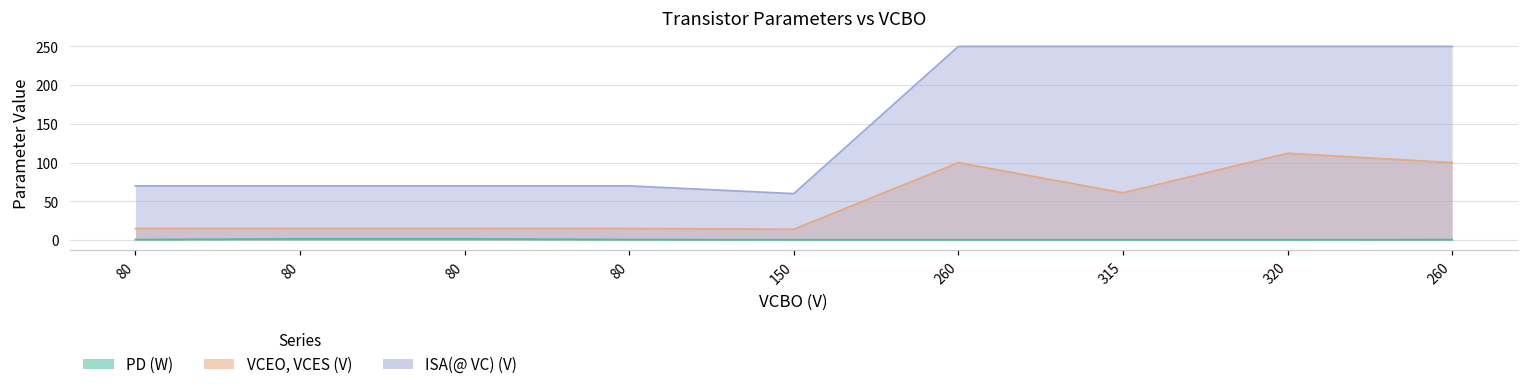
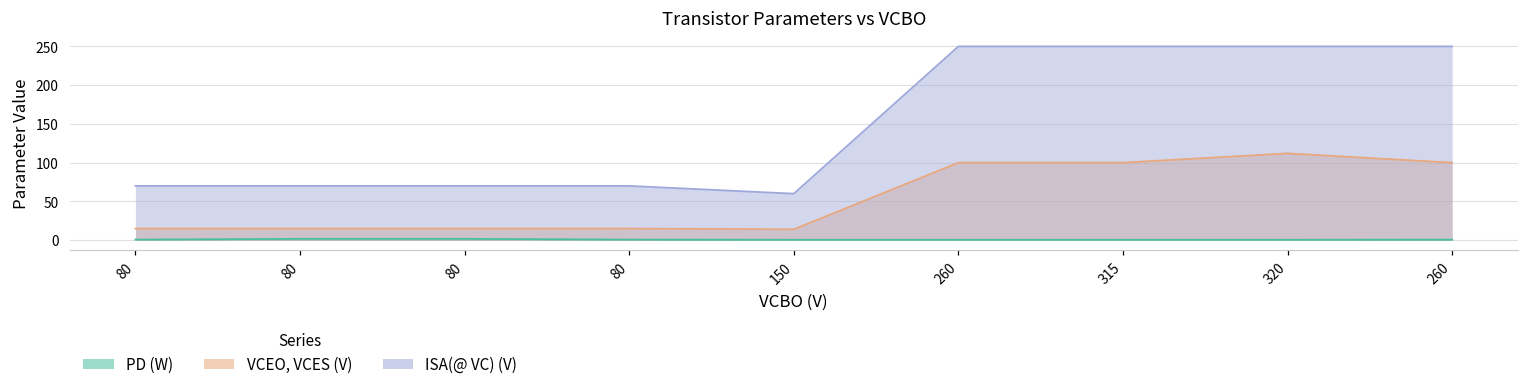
  {
    "PD (W)": {
      "150": 0,
      "315": 0,
      "320": 0
    },
    "VCEO, VCES (V)": {
      "150": 10,
-     "315": 60,
+     "315": 100,
      "320": 110
    },
    "ISA(@ VC) (V)": {
      "150": 60,
      "315": 250,
      "320": 250
    }
  }
